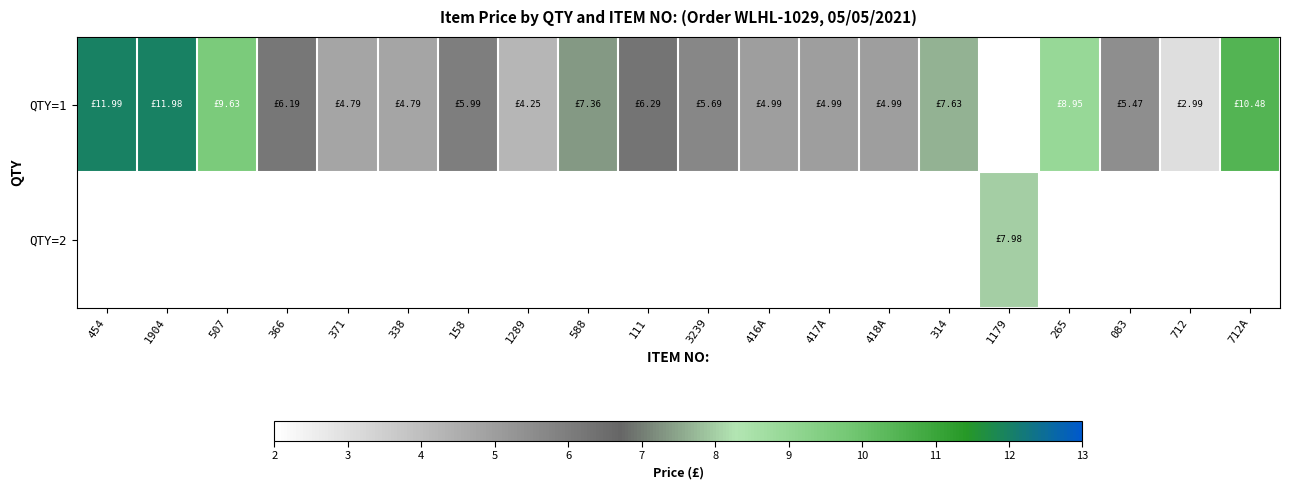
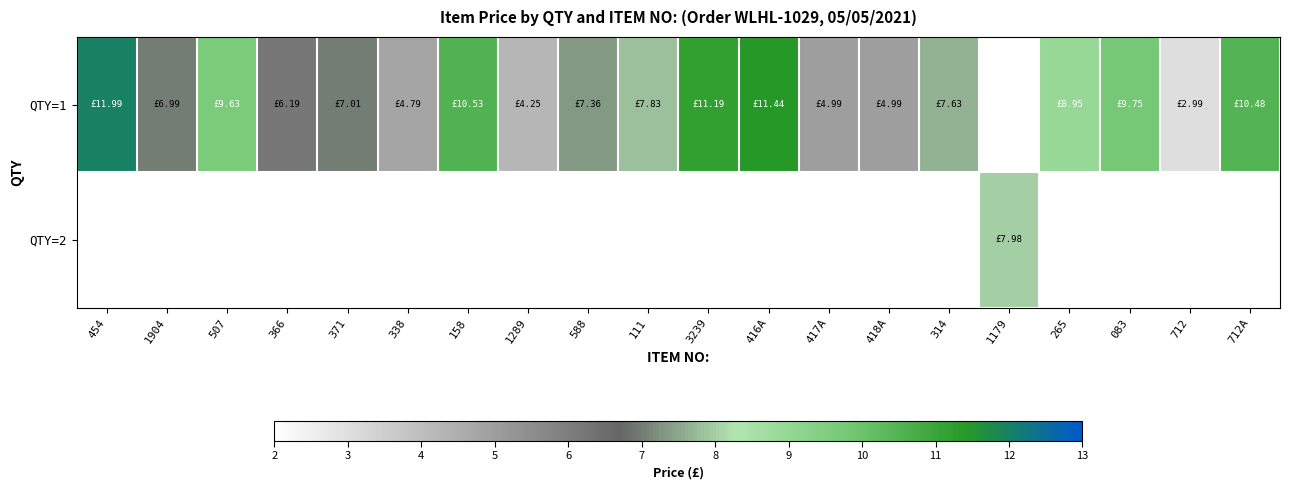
  {
    "QTY=1": {
      "454": "£11.99",
-     "1904": "£11.98",
+     "1904": "£6.99",
      "507": "£9.63",
      "366": "£6.19",
-     "371": "£4.79",
+     "371": "£7.01",
      "338": "£4.79",
-     "158": "£5.99",
+     "158": "£10.53",
      "1289": "£4.25",
      "588": "£7.36",
-     "111": "£6.29",
-     "3239": "£5.69",
-     "416A": "£4.99",
+     "111": "£7.83",
+     "3239": "£11.19",
+     "416A": "£11.44",
      "417A": "£4.99",
      "418A": "£4.99",
      "314": "£7.63",
      "265": "£8.95",
-     "083": "£5.47",
+     "083": "£9.75",
      "712": "£2.99",
      "712A": "£10.48"
    },
    "QTY=2": {
      "1179": "£7.98"
    }
  }
